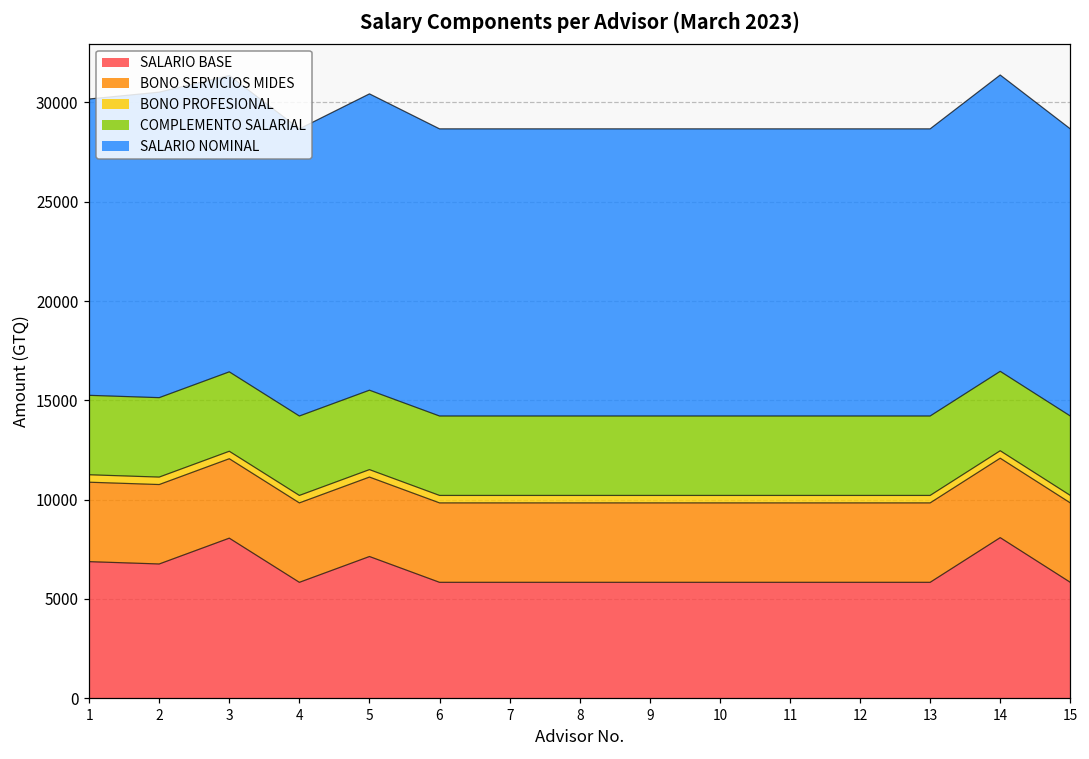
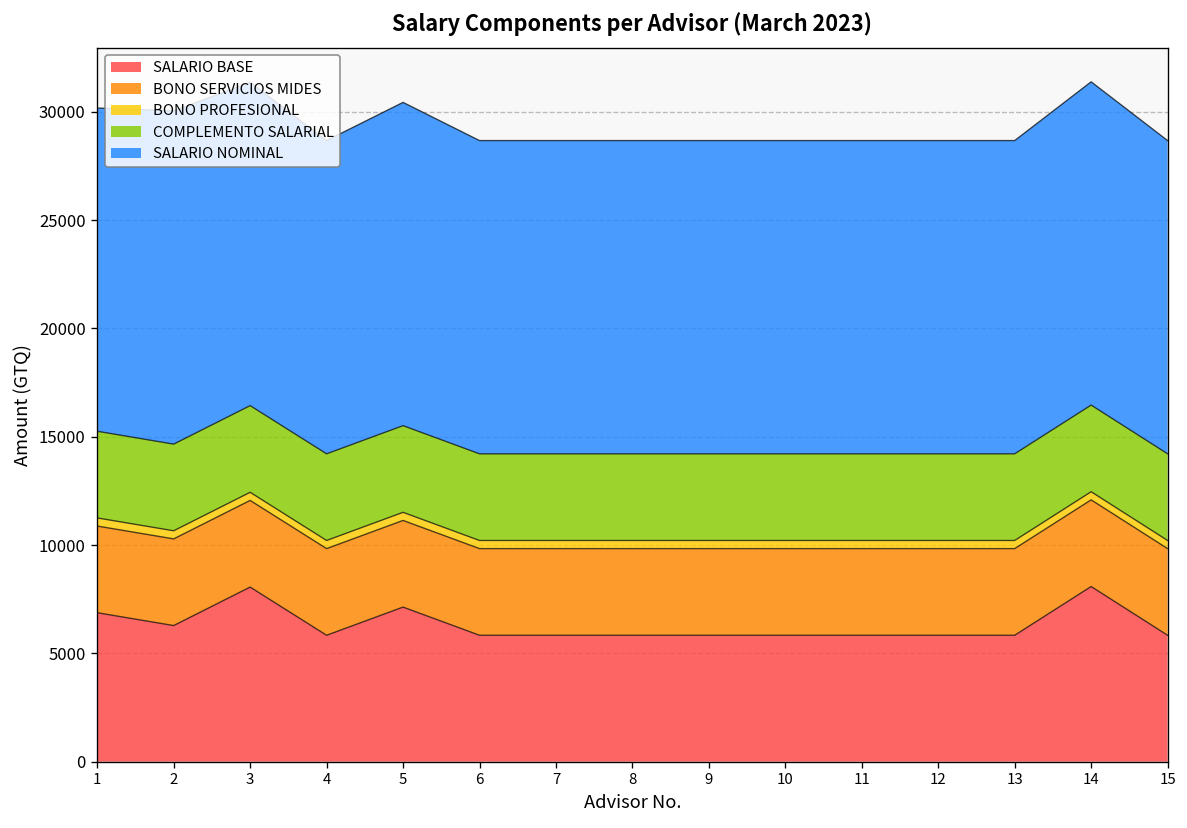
  {
    "SALARIO BASE": {
      "1": 6900,
-     "2": 6800,
+     "2": 6300,
      "3": 8100,
      "4": 5800,
      "5": 7100,
      "6": 5800,
      "7": 5800,
      "8": 5800,
      "9": 5800,
      "10": 5800,
      "11": 5800,
      "12": 5800,
      "13": 5800,
      "14": 8100,
      "15": 5800
    },
    "BONO SERVICIOS MIDES": {
      "1": 4000,
      "2": 4000,
      "3": 4000,
      "4": 4000,
      "5": 4000,
      "6": 4000,
      "7": 4000,
      "8": 4000,
      "9": 4000,
      "10": 4000,
      "11": 4000,
      "12": 4000,
      "13": 4000,
      "14": 4000,
      "15": 4000
    },
    "BONO PROFESIONAL": {
      "1": 400,
      "2": 400,
      "3": 400,
      "4": 400,
      "5": 400,
      "6": 400,
      "7": 400,
      "8": 400,
      "9": 400,
      "10": 400,
      "11": 400,
      "12": 400,
      "13": 400,
      "14": 400,
      "15": 400
    },
    "COMPLEMENTO SALARIAL": {
      "1": 4000,
      "2": 4000,
      "3": 4000,
      "4": 4000,
      "5": 4000,
      "6": 4000,
      "7": 4000,
      "8": 4000,
      "9": 4000,
      "10": 4000,
      "11": 4000,
      "12": 4000,
      "13": 4000,
      "14": 4000,
      "15": 4000
    },
    "SALARIO NOMINAL": {
      "1": 14900,
      "5": 14900,
      "6": 14500,
      "7": 14500,
      "8": 14500,
      "9": 14500,
      "10": 14500,
      "11": 14500,
      "12": 14500,
      "13": 14500,
      "14": 14900,
      "15": 14500
    }
  }
